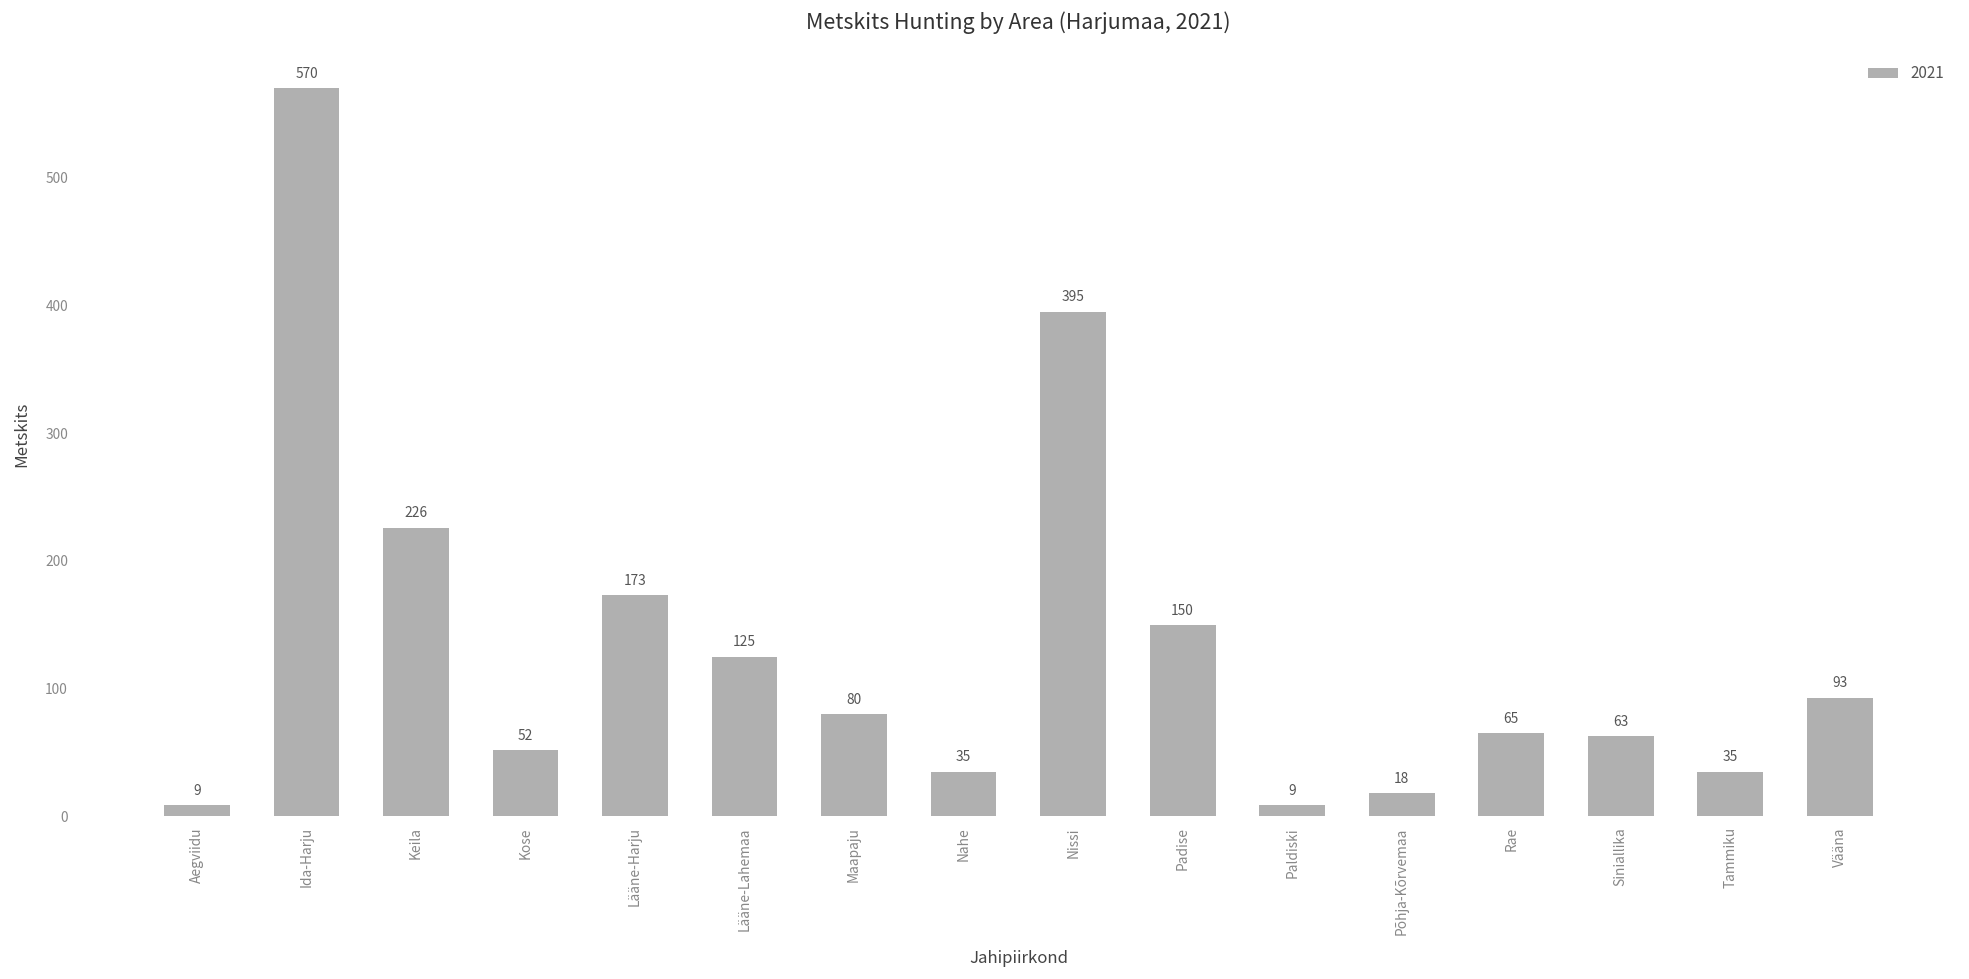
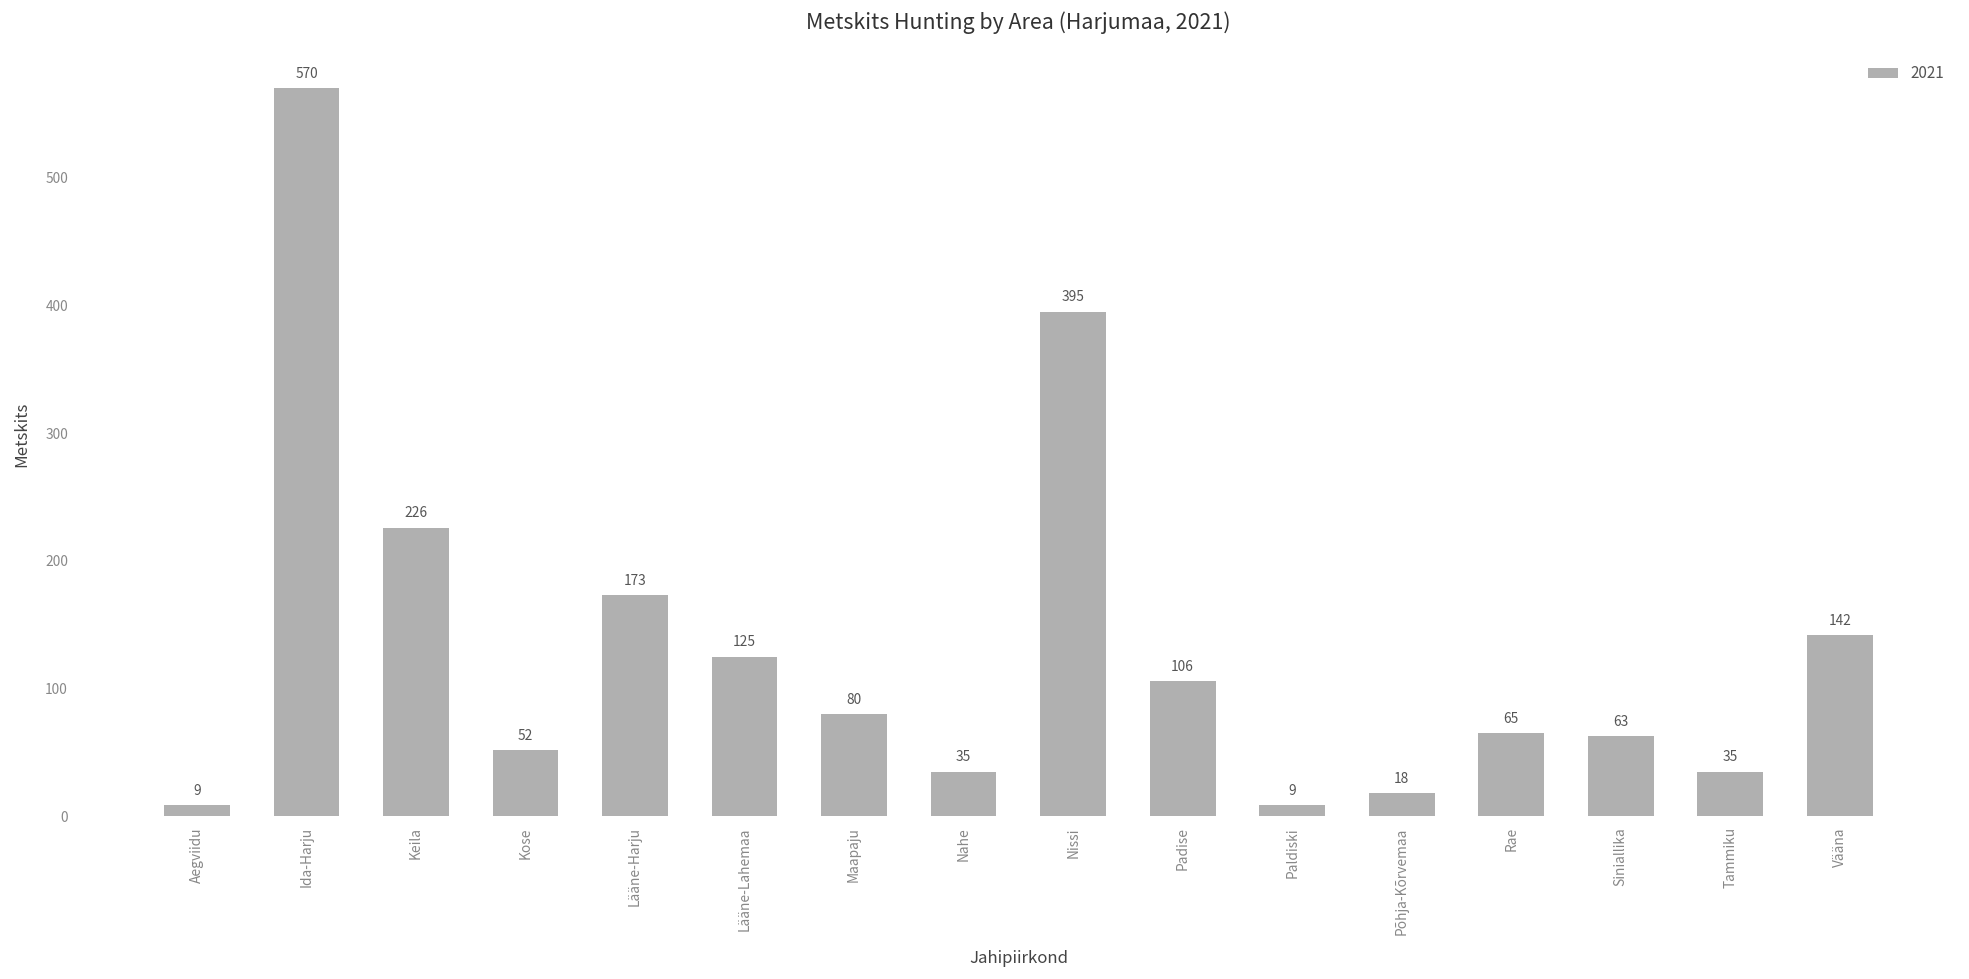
  {
    "Aegviidu": 9,
    "Ida-Harju": 570,
    "Keila": 226,
    "Kose": 52,
    "Lääne-Harju": 173,
    "Lääne-Lahemaa": 125,
    "Maapaju": 80,
    "Nahe": 35,
    "Nissi": 395,
-   "Padise": 150,
+   "Padise": 106,
    "Paldiski": 9,
    "Põhja-Kõrvemaa": 18,
    "Rae": 65,
    "Siniallika": 63,
    "Tammiku": 35,
-   "Vääna": 93
+   "Vääna": 142
  }
